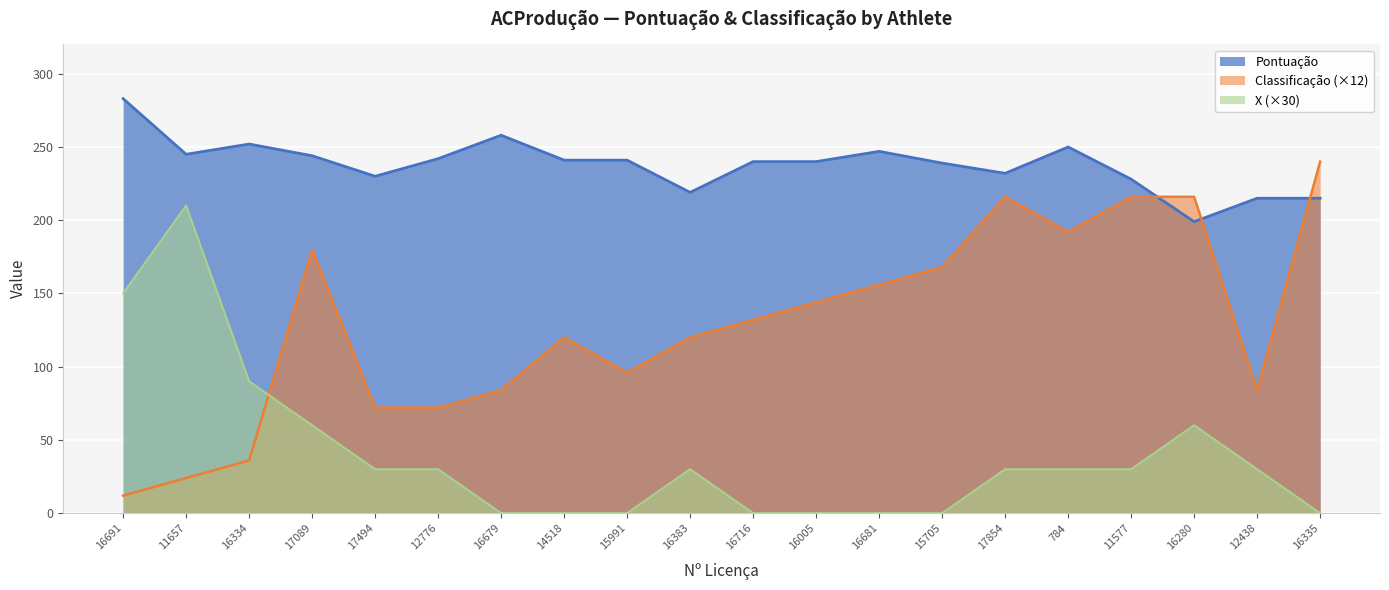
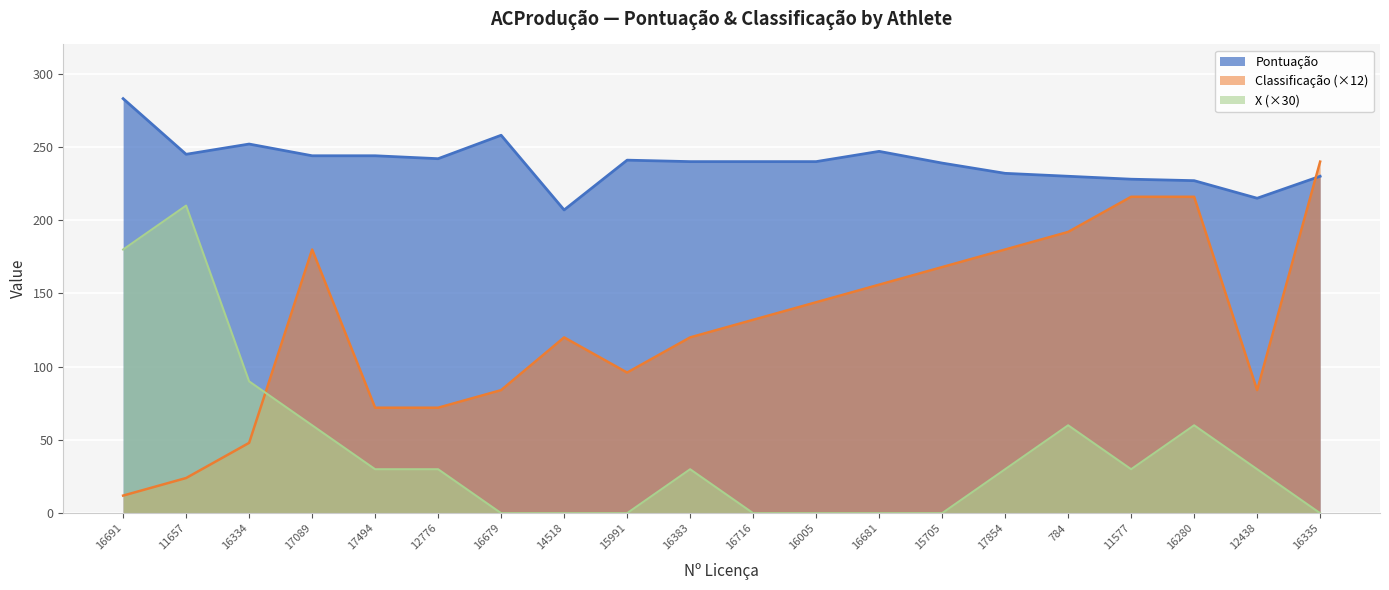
  {
    "Pontuação": {
      "16691": 283,
      "11657": 245,
      "16334": 252,
      "17089": 244,
-     "17494": 230,
+     "17494": 244,
      "12776": 242,
      "16679": 258,
-     "14518": 241,
+     "14518": 207,
      "15991": 241,
-     "16383": 219,
+     "16383": 240,
      "16716": 240,
      "16005": 240,
      "16681": 247,
      "15705": 239,
      "17854": 232,
-     "784": 250,
+     "784": 230,
      "11577": 228,
-     "16280": 199,
+     "16280": 227,
      "12438": 215,
-     "16335": 215
+     "16335": 230
    },
    "Classificação (×12)": {
      "16691": 12,
      "11657": 24,
-     "16334": 36,
+     "16334": 48,
      "17089": 180,
      "17494": 72,
      "12776": 72,
      "16679": 84,
      "14518": 120,
      "15991": 96,
      "16383": 120,
      "16716": 132,
      "16005": 144,
      "16681": 156,
      "15705": 168,
-     "17854": 216,
+     "17854": 180,
      "784": 192,
      "11577": 216,
      "16280": 216,
      "12438": 84,
      "16335": 240
    },
    "X (×30)": {
-     "16691": 150,
+     "16691": 180,
      "11657": 210,
      "16334": 90,
      "17089": 60,
      "17494": 30,
      "12776": 30,
      "16679": 0,
      "14518": 0,
      "15991": 0,
      "16383": 30,
      "16716": 0,
      "16005": 0,
      "16681": 0,
      "15705": 0,
      "17854": 30,
-     "784": 30,
+     "784": 60,
      "11577": 30,
      "16280": 60,
      "12438": 30,
      "16335": 0
    }
  }
